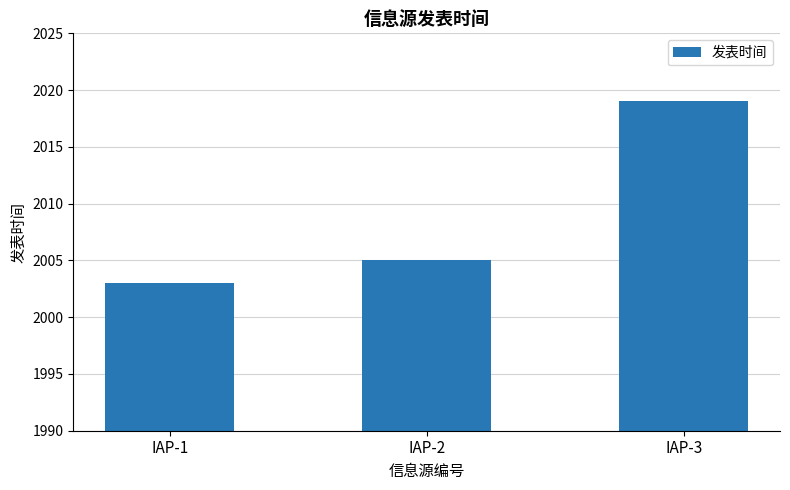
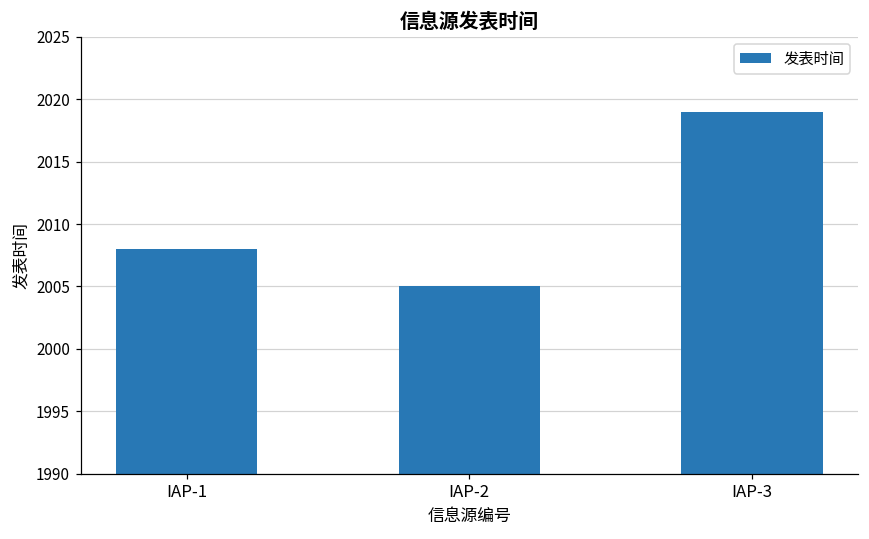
  {
-   "IAP-1": 2003,
+   "IAP-1": 2008,
    "IAP-2": 2005,
    "IAP-3": 2019
  }
